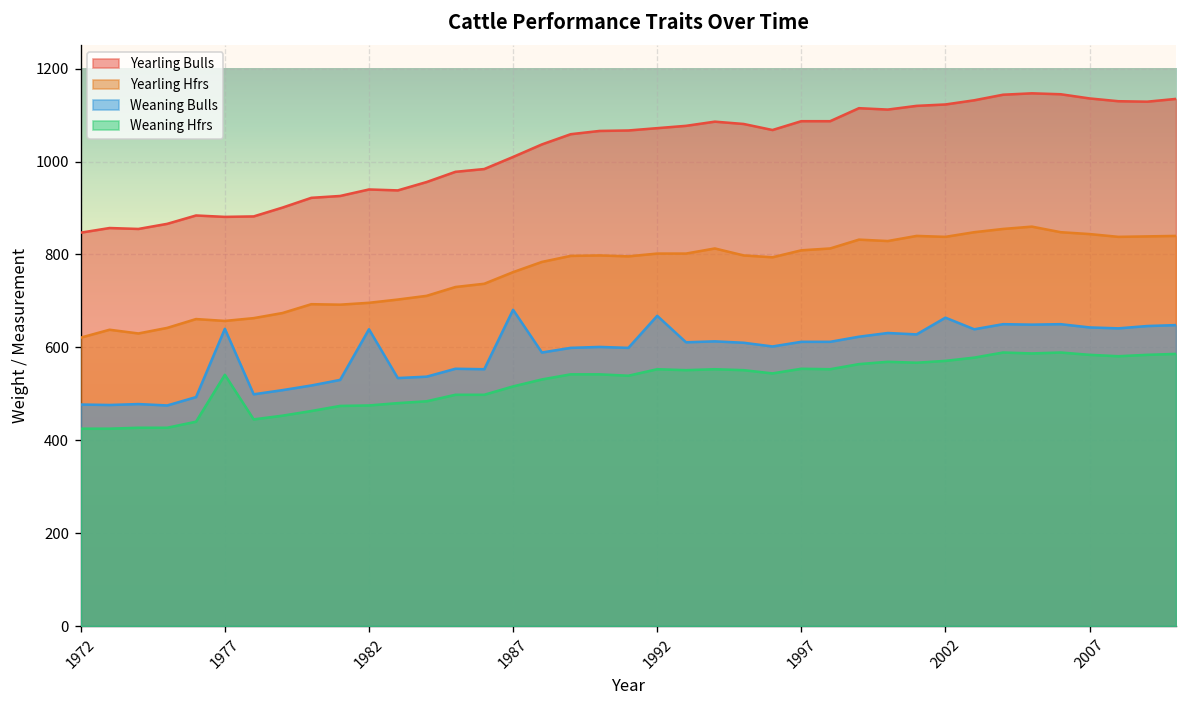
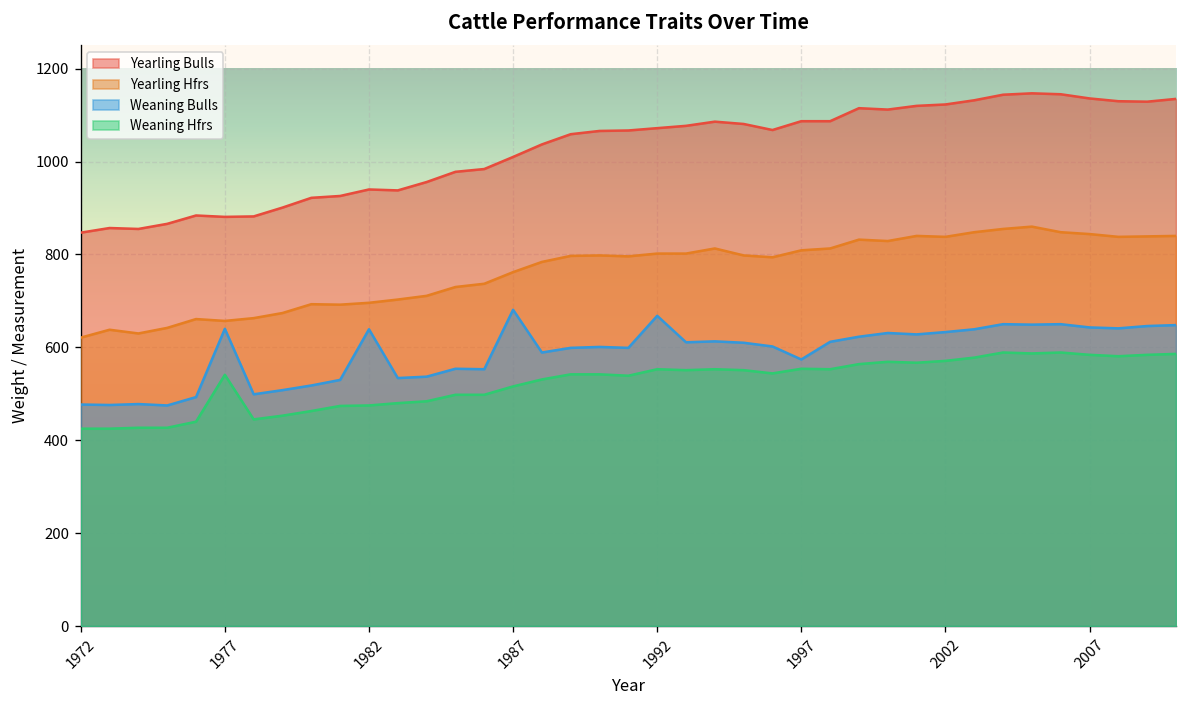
  {
    "Weaning Bulls": {
      "1972": 480,
      "1977": 640,
      "1982": 640,
      "1987": 680,
      "1992": 670,
-     "1997": 610,
-     "2002": 660,
+     "1997": 570,
+     "2002": 630,
      "2007": 640
    },
    "Weaning Hfrs": {
      "1972": 430,
      "1977": 540,
      "1982": 480,
      "1987": 520,
      "1992": 550,
      "1997": 550,
      "2002": 570,
      "2007": 580
    }
  }
